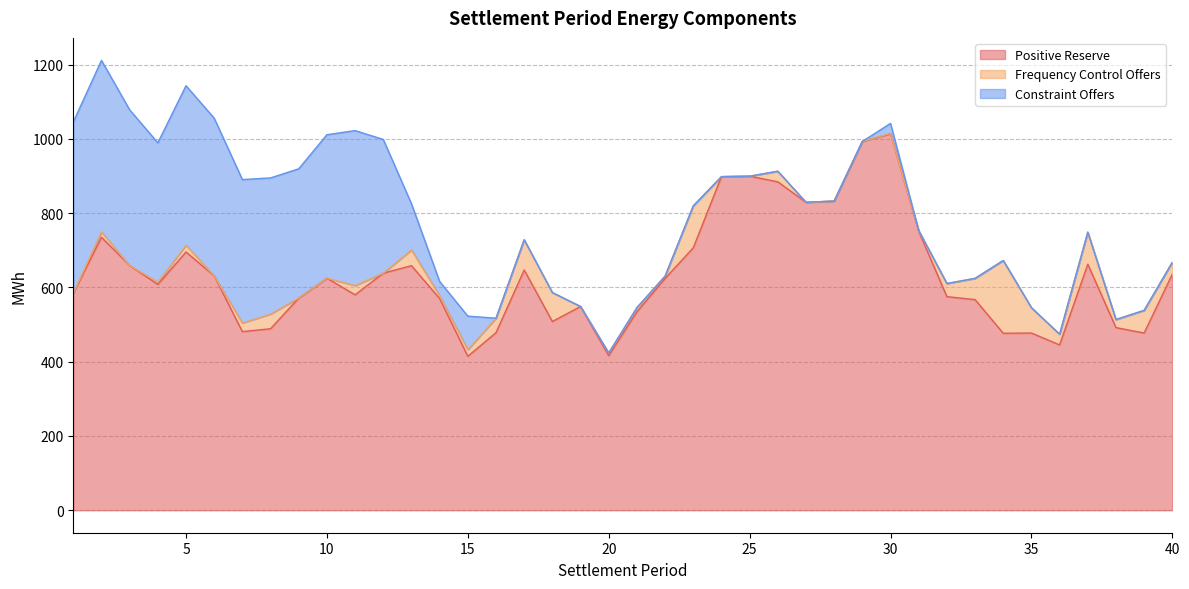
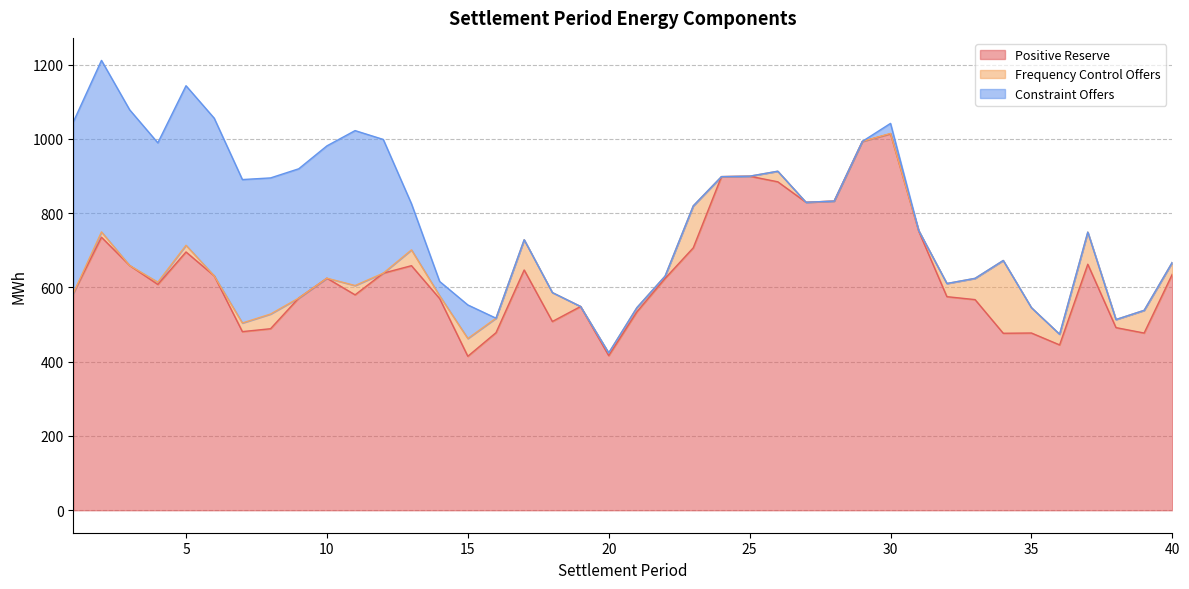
  {
    "Positive Reserve": {
      "5": 700,
      "15": 410,
      "20": 420,
      "35": 480,
      "40": 640
    },
    "Frequency Control Offers": {
      "5": 20,
-     "15": 20
+     "15": 50
    },
    "Constraint Offers": {
      "5": 430,
-     "10": 390,
+     "10": 360,
      "15": 90,
      "30": 30
    }
  }
